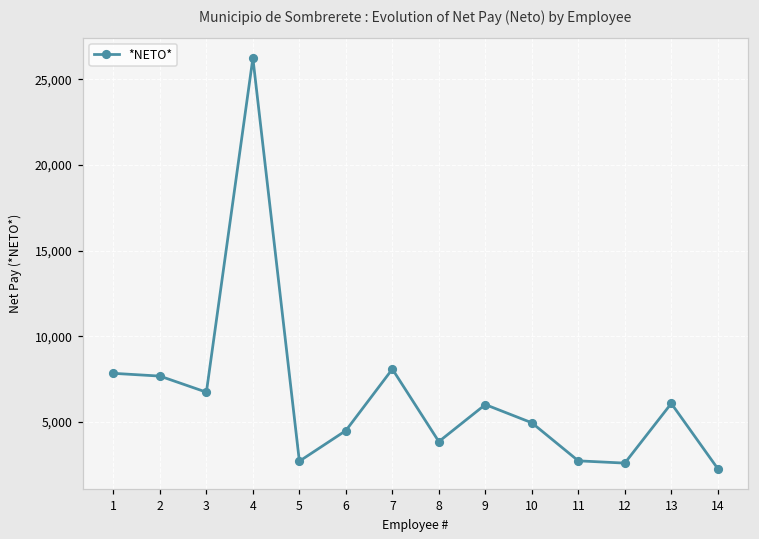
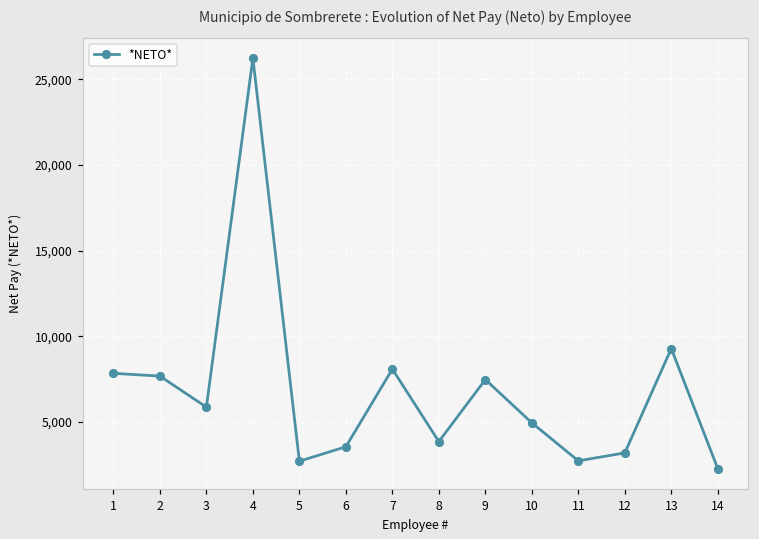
  {
    "1": "7,800",
    "2": "7,700",
-   "3": "6,700",
+   "3": "5,900",
    "4": "26,200",
    "5": "2,700",
-   "6": "4,500",
+   "6": "3,600",
    "7": "8,100",
    "8": "3,900",
-   "9": "6,000",
+   "9": "7,500",
    "10": "5,000",
    "11": "2,700",
-   "12": "2,600",
-   "13": "6,100",
+   "12": "3,200",
+   "13": "9,300",
    "14": "2,300"
  }
